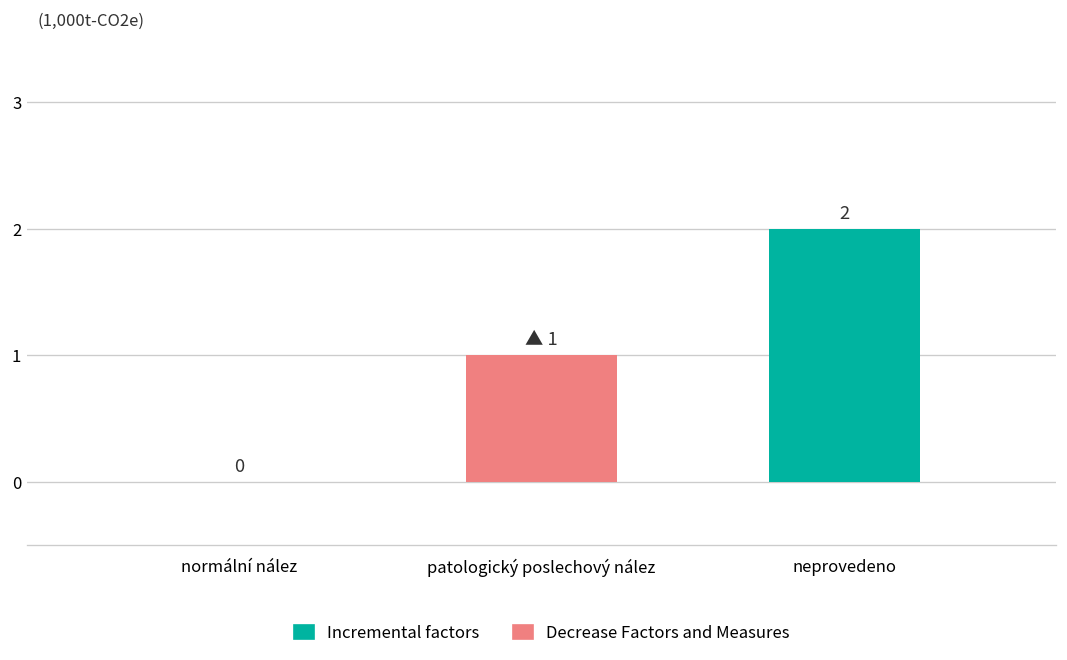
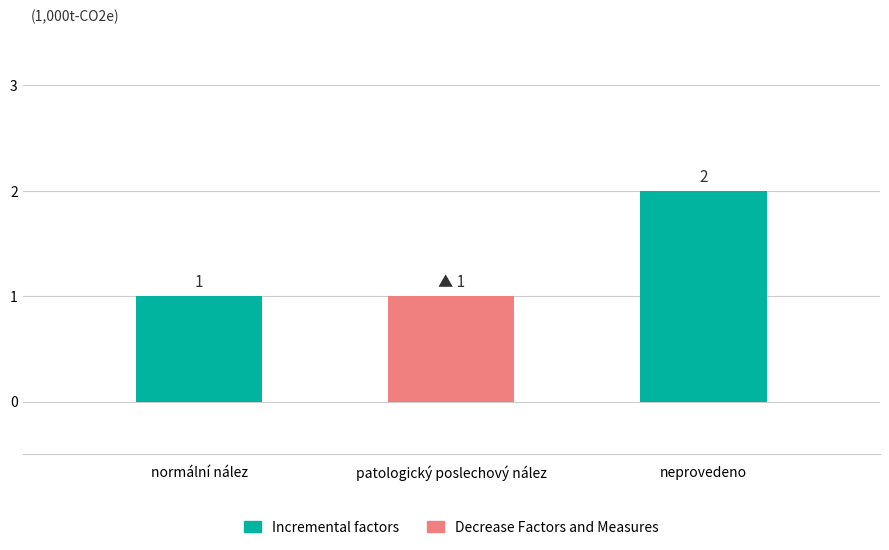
  {
-   "normální nález": 0,
+   "normální nález": 1,
    "patologický poslechový nález": 1,
    "neprovedeno": 2
  }
